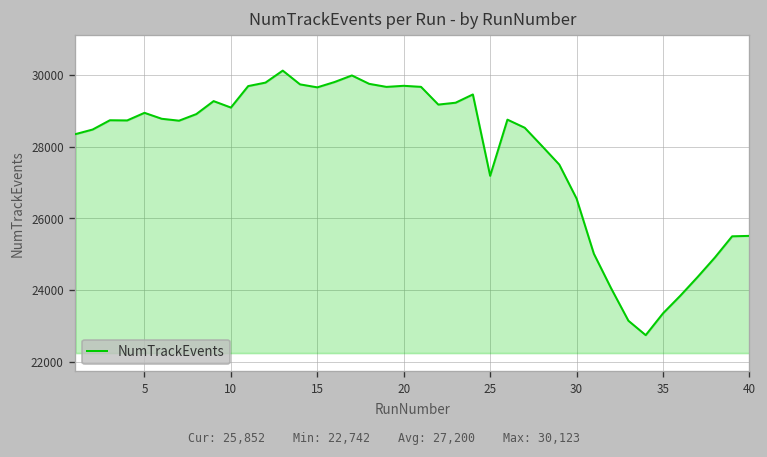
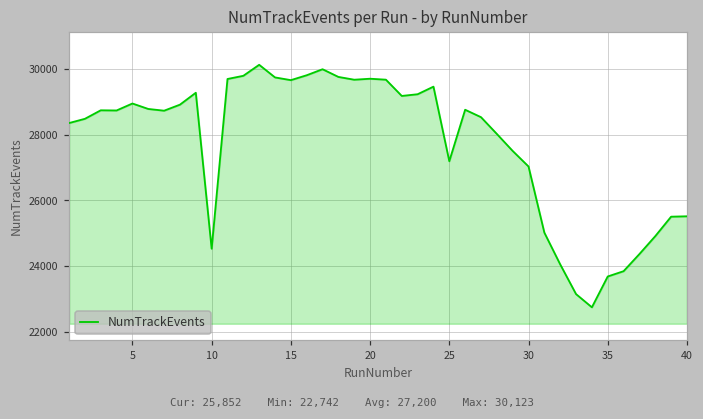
  {
    "5": 28900,
-   "10": 29100,
+   "10": 24500,
    "15": 29700,
    "20": 29700,
    "25": 27200,
-   "30": 26600,
-   "35": 23400,
+   "30": 27000,
+   "35": 23700,
    "40": 25500
  }
